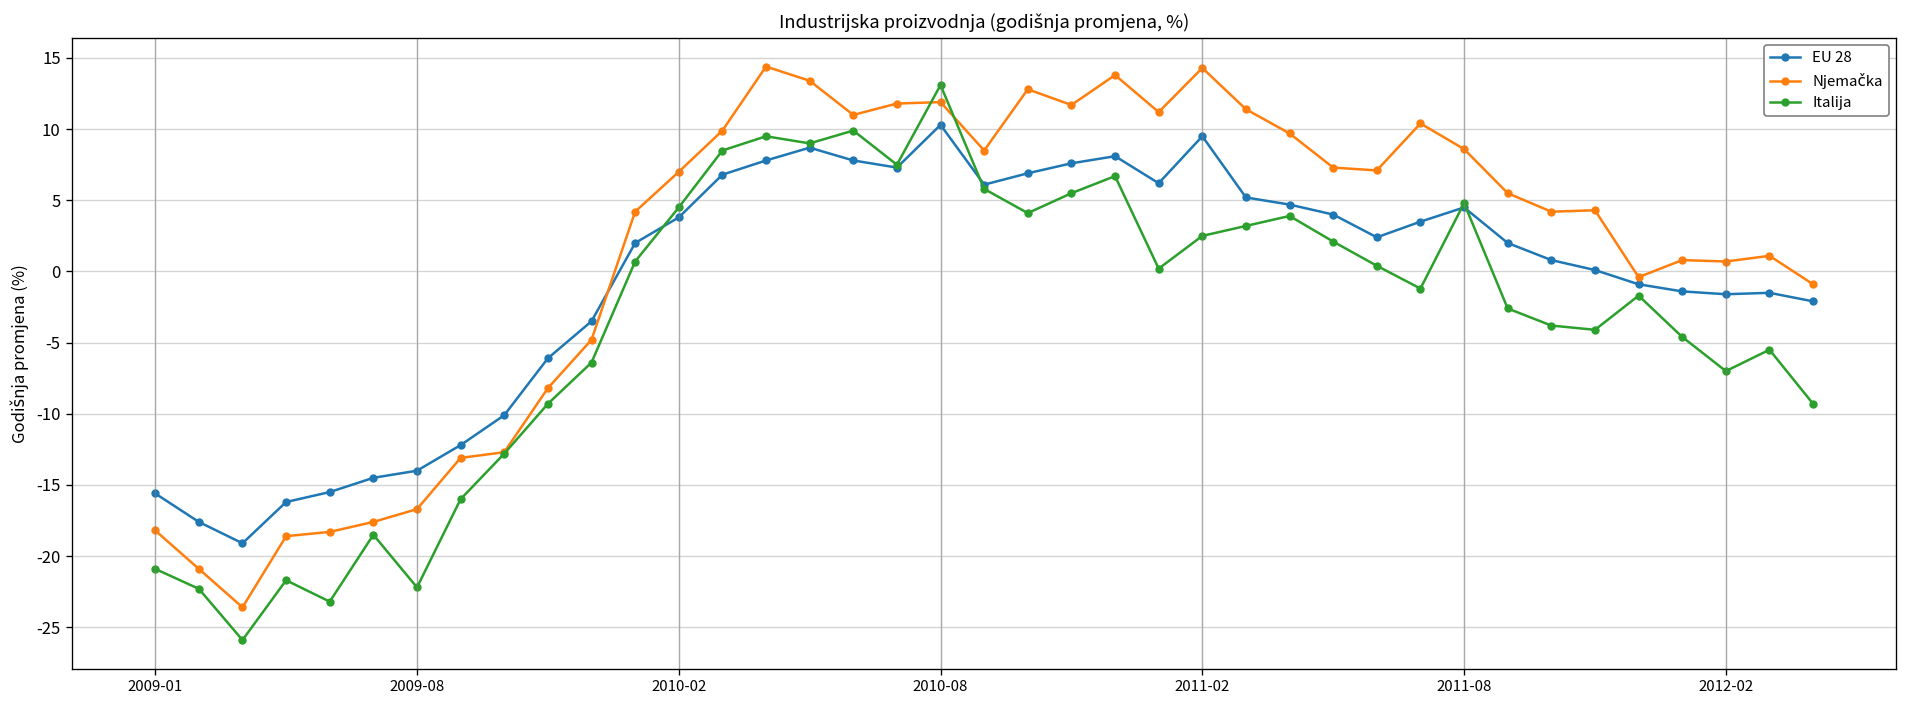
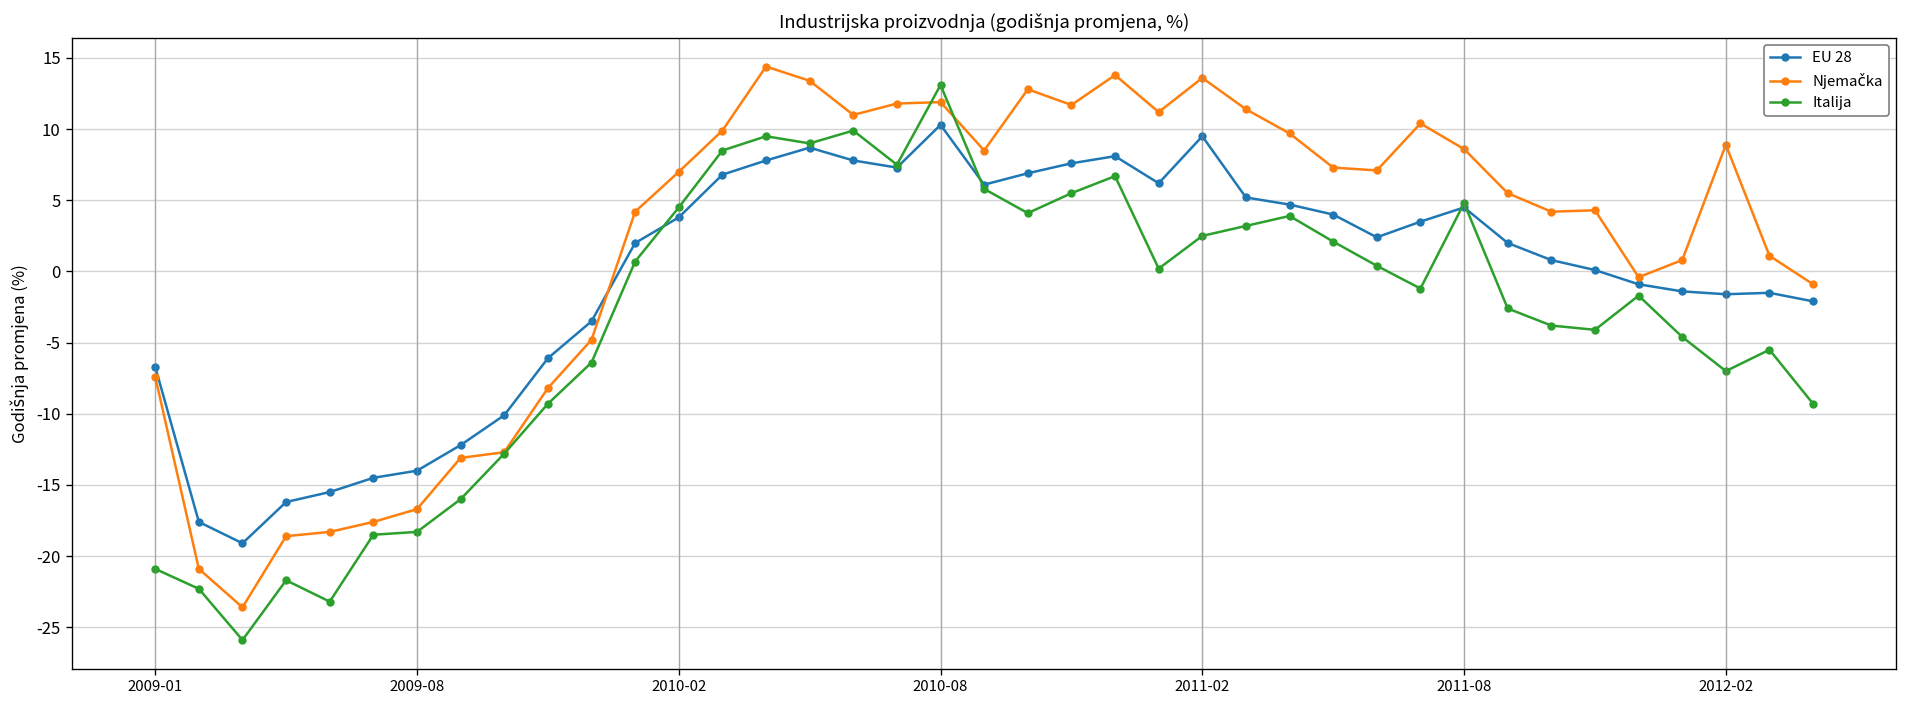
  {
    "EU 28": {
-     "2009-01": -15.6,
+     "2009-01": -6.7,
      "2009-08": -14.0,
      "2010-02": 3.8,
      "2010-08": 10.3,
      "2011-02": 9.5,
      "2011-08": 4.5,
      "2012-02": -1.6
    },
    "Njemačka": {
-     "2009-01": -18.2,
+     "2009-01": -7.4,
      "2009-08": -16.7,
      "2010-02": 7.0,
      "2010-08": 11.9,
-     "2011-02": 14.3,
+     "2011-02": 13.6,
      "2011-08": 8.6,
-     "2012-02": 0.7
+     "2012-02": 8.9
    },
    "Italija": {
      "2009-01": -20.9,
-     "2009-08": -22.2,
+     "2009-08": -18.3,
      "2010-02": 4.5,
      "2010-08": 13.1,
      "2011-02": 2.5,
      "2011-08": 4.8,
      "2012-02": -7.0
    }
  }
